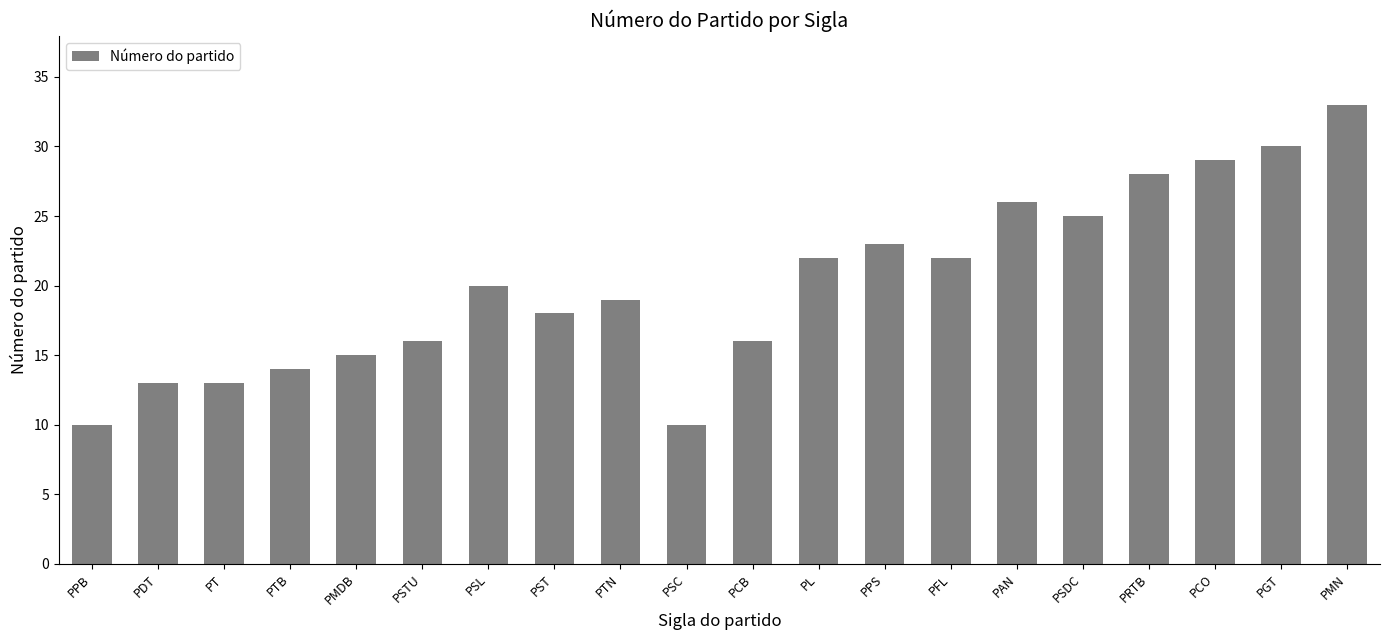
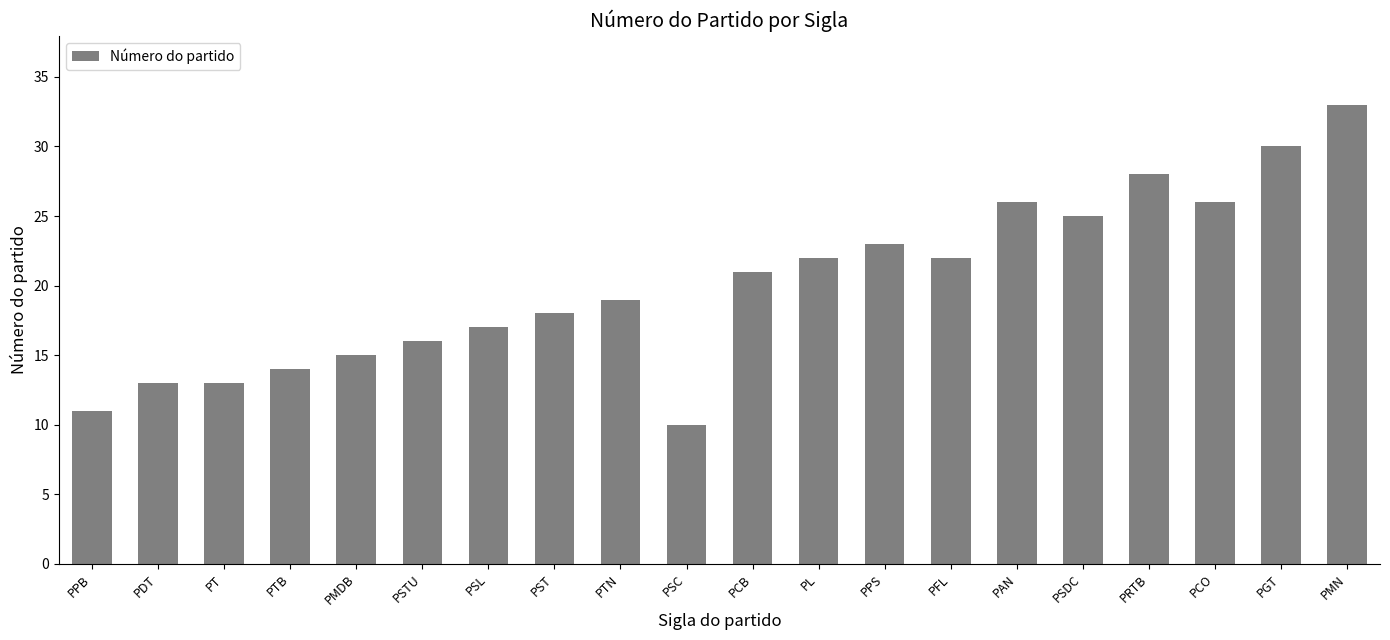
  {
-   "PPB": 10,
+   "PPB": 11,
    "PDT": 13,
    "PT": 13,
    "PTB": 14,
    "PMDB": 15,
    "PSTU": 16,
-   "PSL": 20,
+   "PSL": 17,
    "PST": 18,
    "PTN": 19,
    "PSC": 10,
-   "PCB": 16,
+   "PCB": 21,
    "PL": 22,
    "PPS": 23,
    "PFL": 22,
    "PAN": 26,
    "PSDC": 25,
    "PRTB": 28,
-   "PCO": 29,
+   "PCO": 26,
    "PGT": 30,
    "PMN": 33
  }
